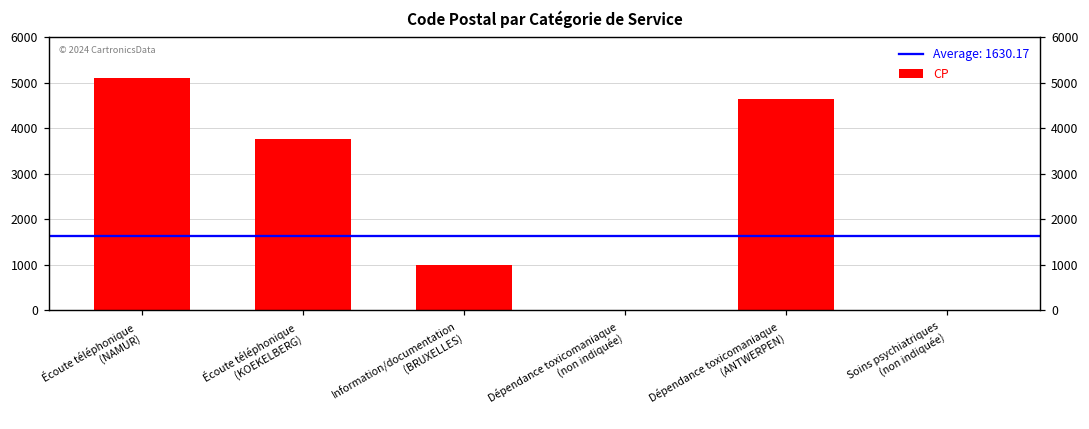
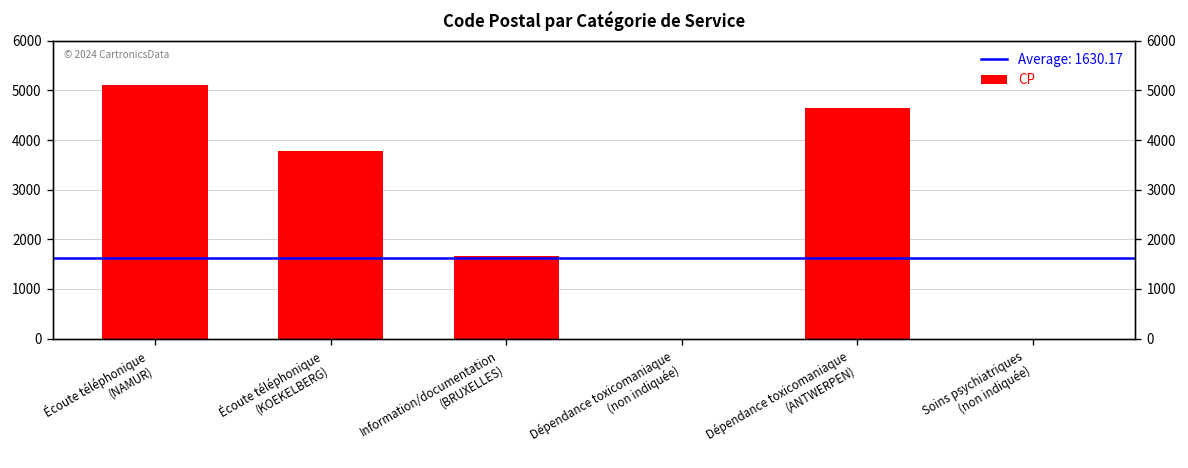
  {
    "Écoute téléphonique (KOEKELBERG)": 3800,
-   "Information/documentation (BRUXELLES)": 1000,
+   "Information/documentation (BRUXELLES)": 1700,
    "Dépendance toxicomaniaque (non indiquée)": 0,
    "Dépendance toxicomaniaque (ANTWERPEN)": 4600,
    "Soins psychiatriques (non indiquée)": 0
  }
